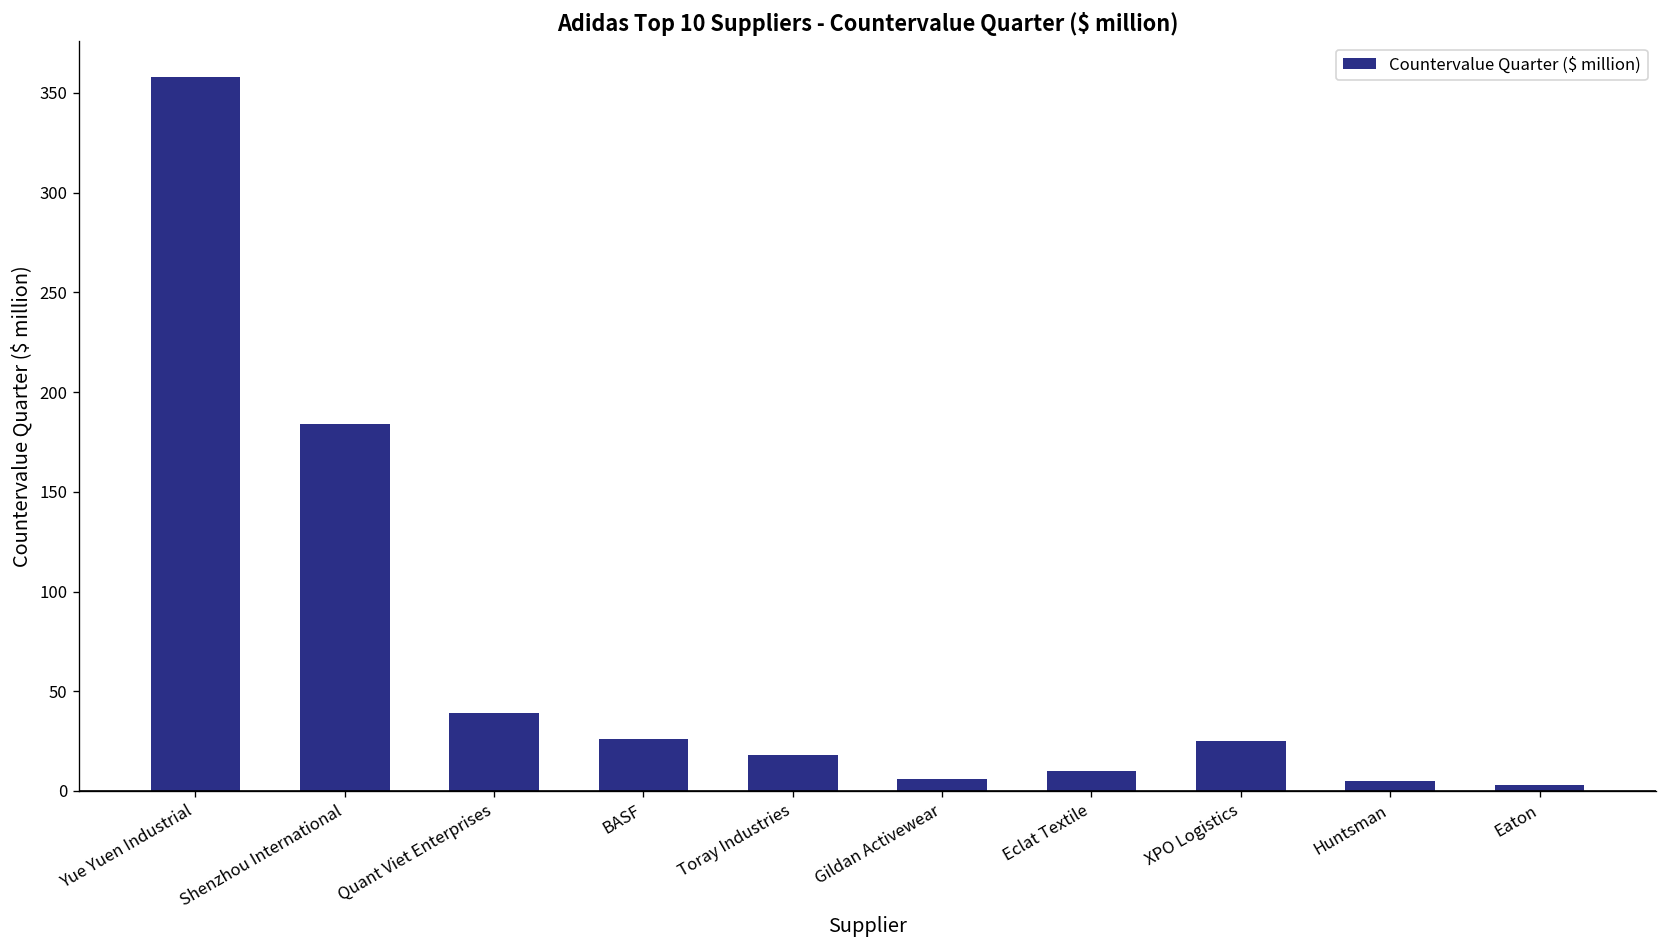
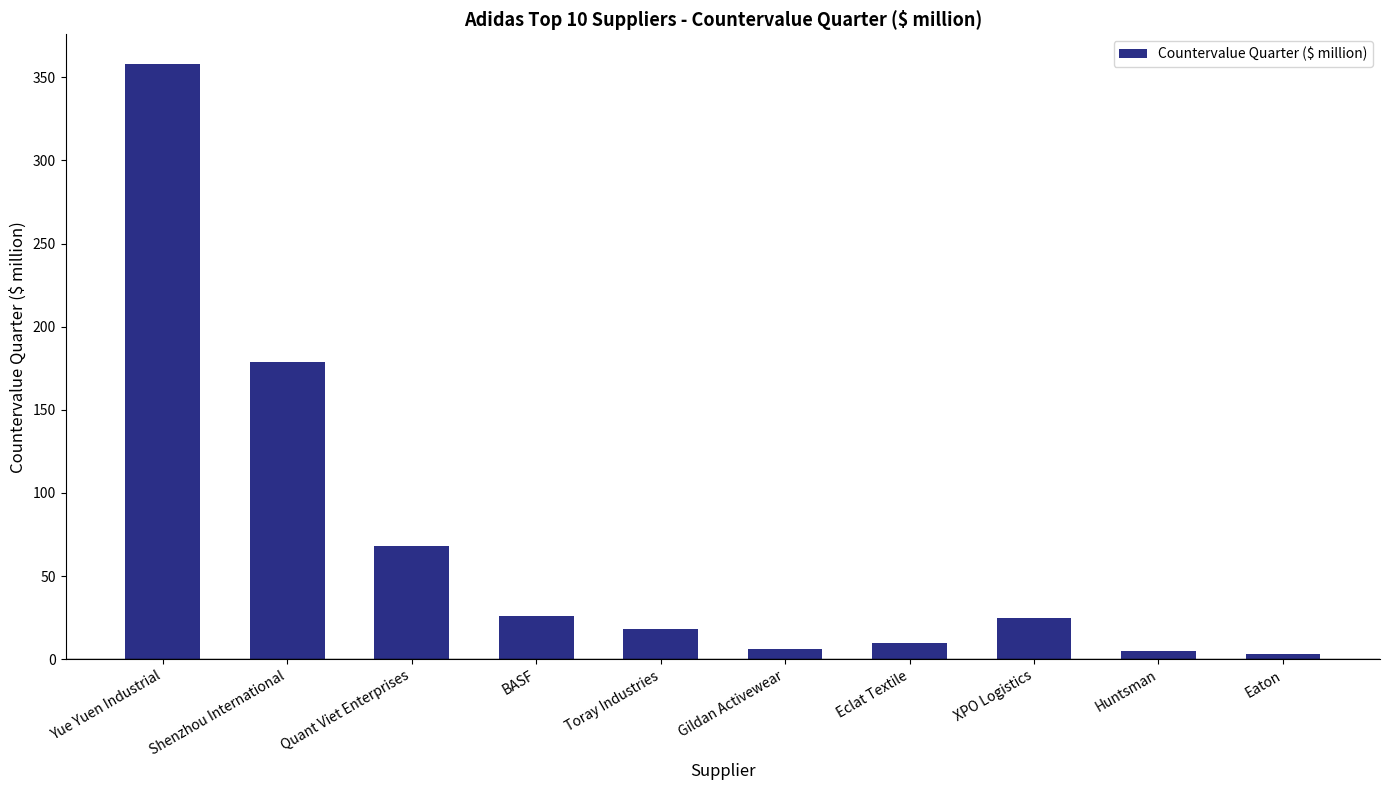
  {
    "Yue Yuen Industrial": 358,
-   "Shenzhou International": 184,
-   "Quant Viet Enterprises": 39,
+   "Shenzhou International": 179,
+   "Quant Viet Enterprises": 68,
    "BASF": 26,
    "Toray Industries": 18,
    "Gildan Activewear": 6,
    "Eclat Textile": 10,
    "XPO Logistics": 25,
    "Huntsman": 5,
    "Eaton": 3
  }
